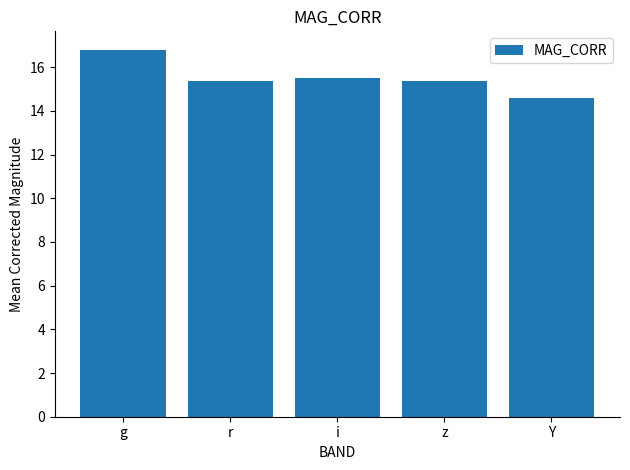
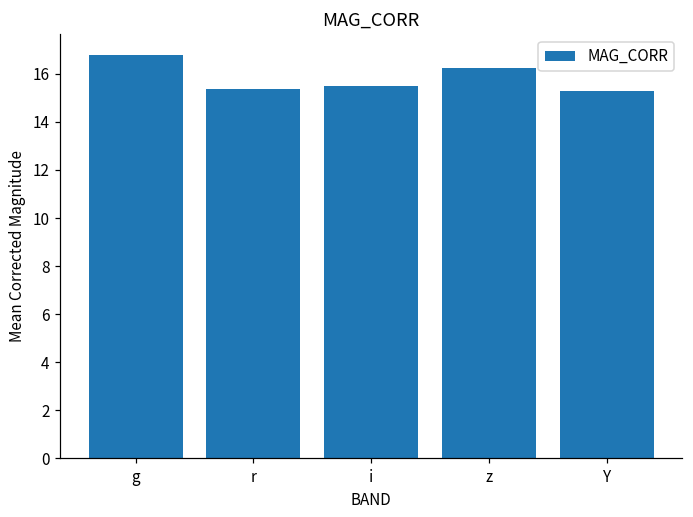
  {
    "g": 16.8,
    "r": 15.4,
    "i": 15.5,
-   "z": 15.4,
-   "Y": 14.6
+   "z": 16.3,
+   "Y": 15.3
  }
